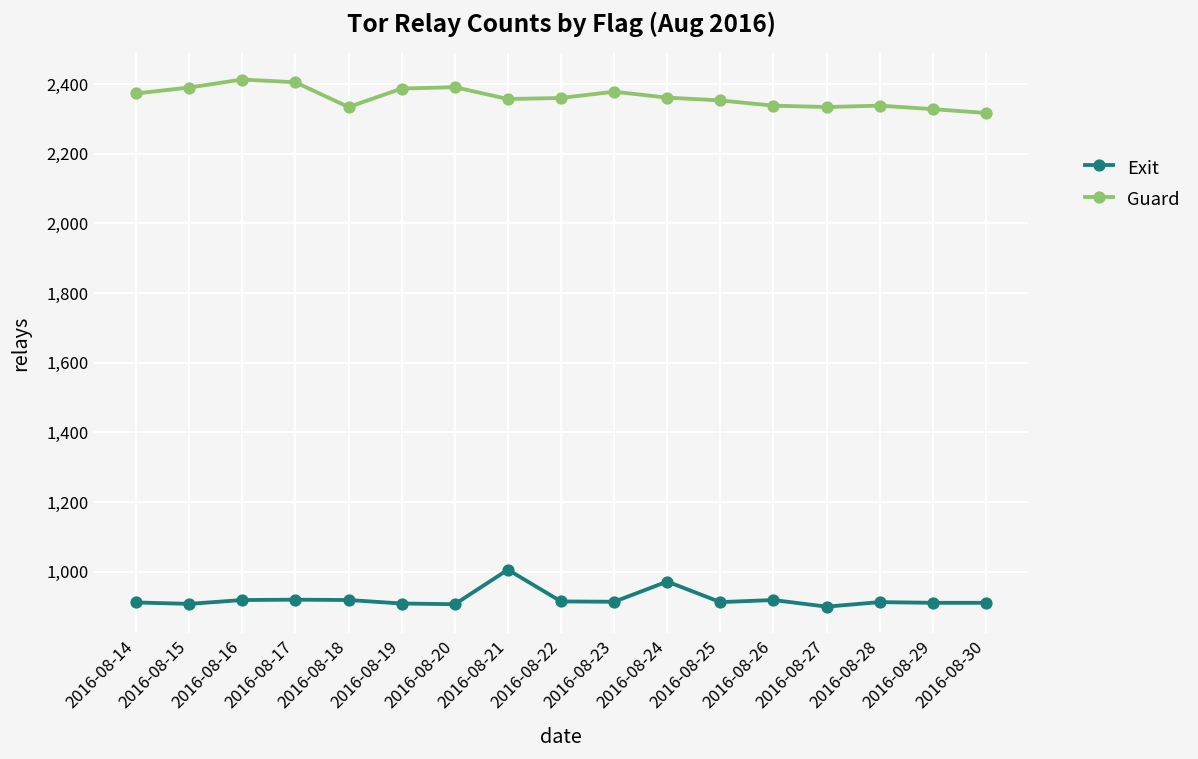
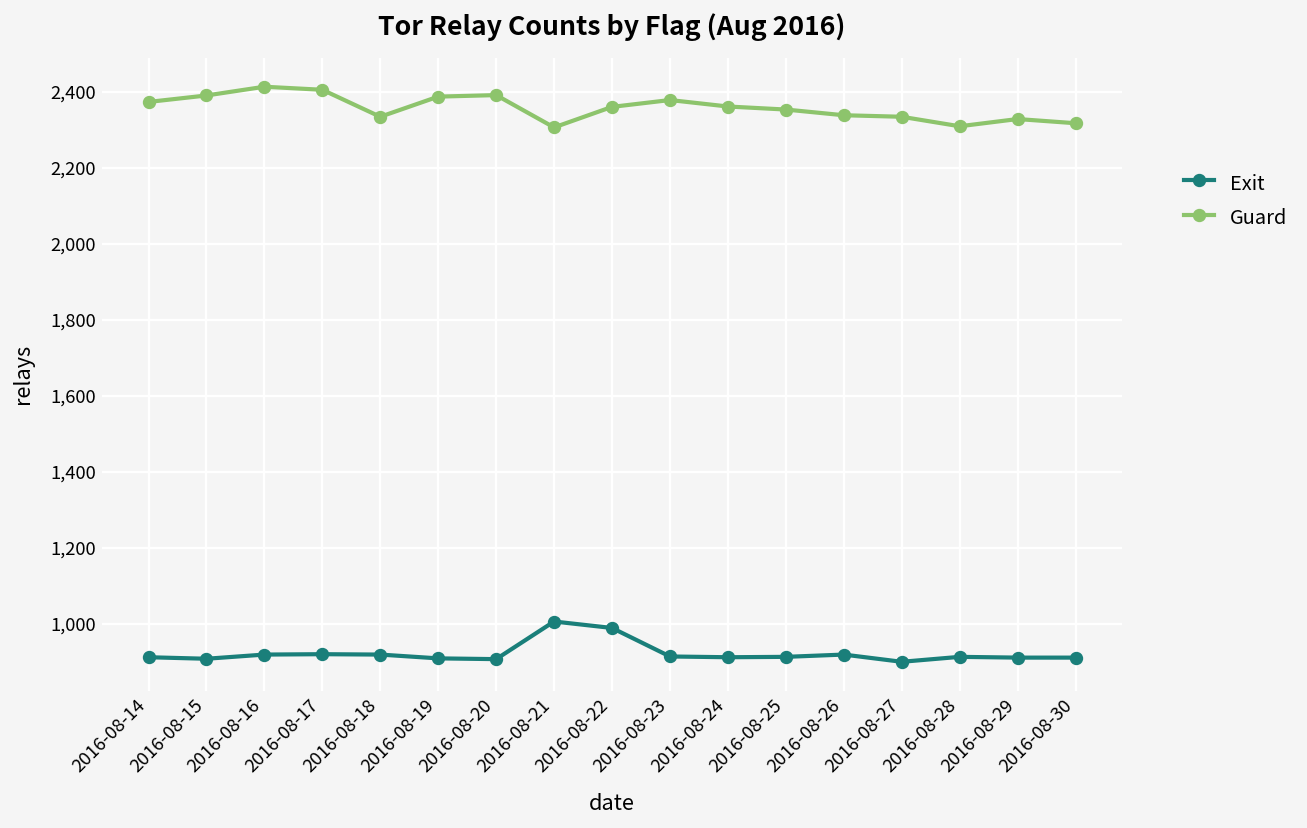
  {
    "Exit": {
      "2016-08-14": "910",
      "2016-08-15": "910",
      "2016-08-16": "920",
      "2016-08-17": "920",
      "2016-08-18": "920",
      "2016-08-19": "910",
      "2016-08-20": "910",
      "2016-08-21": "1,010",
-     "2016-08-22": "920",
+     "2016-08-22": "990",
      "2016-08-23": "910",
-     "2016-08-24": "970",
+     "2016-08-24": "910",
      "2016-08-25": "910",
      "2016-08-26": "920",
      "2016-08-27": "900",
      "2016-08-28": "910",
      "2016-08-29": "910",
      "2016-08-30": "910"
    },
    "Guard": {
      "2016-08-14": "2,370",
      "2016-08-15": "2,390",
      "2016-08-16": "2,410",
      "2016-08-17": "2,410",
      "2016-08-18": "2,330",
      "2016-08-19": "2,390",
      "2016-08-20": "2,390",
-     "2016-08-21": "2,360",
+     "2016-08-21": "2,310",
      "2016-08-22": "2,360",
      "2016-08-23": "2,380",
      "2016-08-24": "2,360",
      "2016-08-25": "2,350",
      "2016-08-26": "2,340",
      "2016-08-27": "2,330",
-     "2016-08-28": "2,340",
+     "2016-08-28": "2,310",
      "2016-08-29": "2,330",
      "2016-08-30": "2,320"
    }
  }
